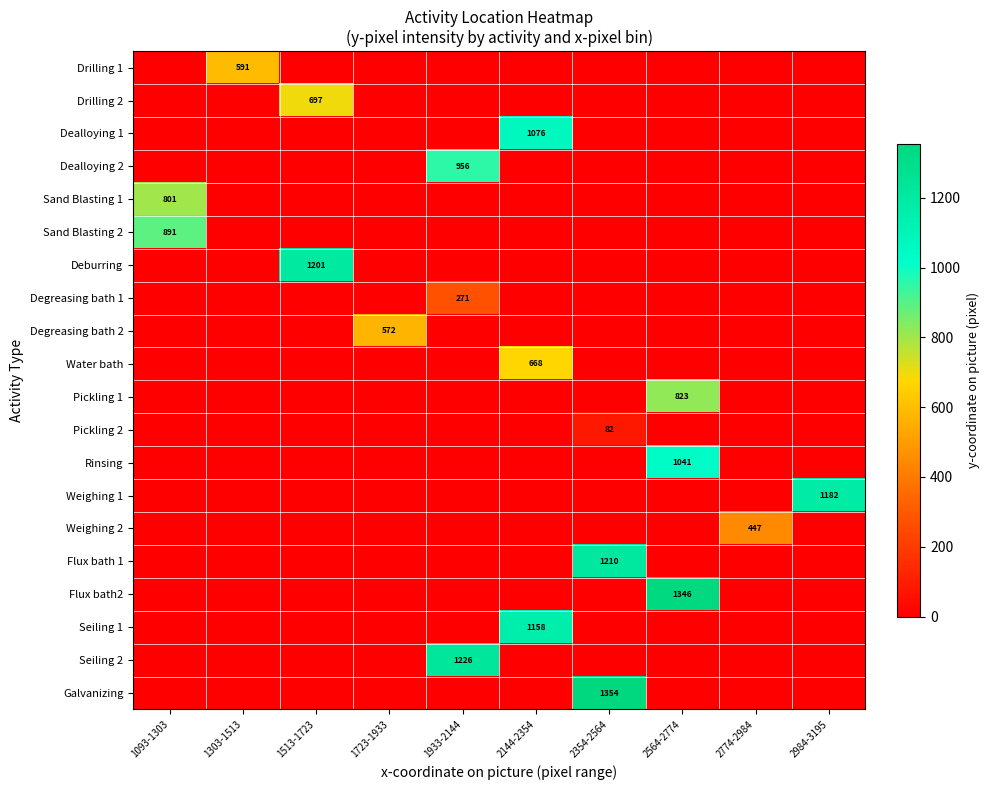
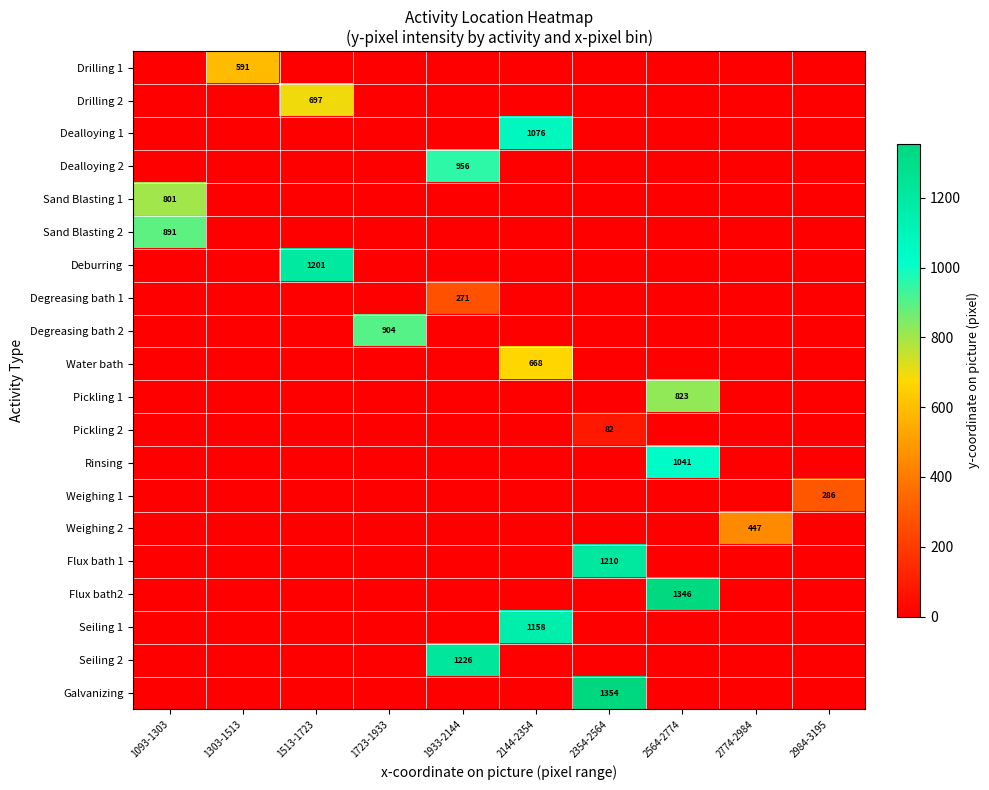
  {
    "Drilling 1": {
      "1303-1513": 591
    },
    "Drilling 2": {
      "1513-1723": 697
    },
    "Dealloying 1": {
      "2144-2354": 1076
    },
    "Dealloying 2": {
      "1933-2144": 956
    },
    "Sand Blasting 1": {
      "1093-1303": 801
    },
    "Sand Blasting 2": {
      "1093-1303": 891
    },
    "Deburring": {
      "1513-1723": 1201
    },
    "Degreasing bath 1": {
      "1933-2144": 271
    },
    "Degreasing bath 2": {
-     "1723-1933": 572
+     "1723-1933": 904
    },
    "Water bath": {
      "2144-2354": 668
    },
    "Pickling 1": {
      "2564-2774": 823
    },
    "Pickling 2": {
      "2354-2564": 82
    },
    "Rinsing": {
      "2564-2774": 1041
    },
    "Weighing 1": {
-     "2984-3195": 1182
+     "2984-3195": 286
    },
    "Weighing 2": {
      "2774-2984": 447
    },
    "Flux bath 1": {
      "2354-2564": 1210
    },
    "Flux bath2": {
      "2564-2774": 1346
    },
    "Seiling 1": {
      "2144-2354": 1158
    },
    "Seiling 2": {
      "1933-2144": 1226
    },
    "Galvanizing": {
      "2354-2564": 1354
    }
  }
